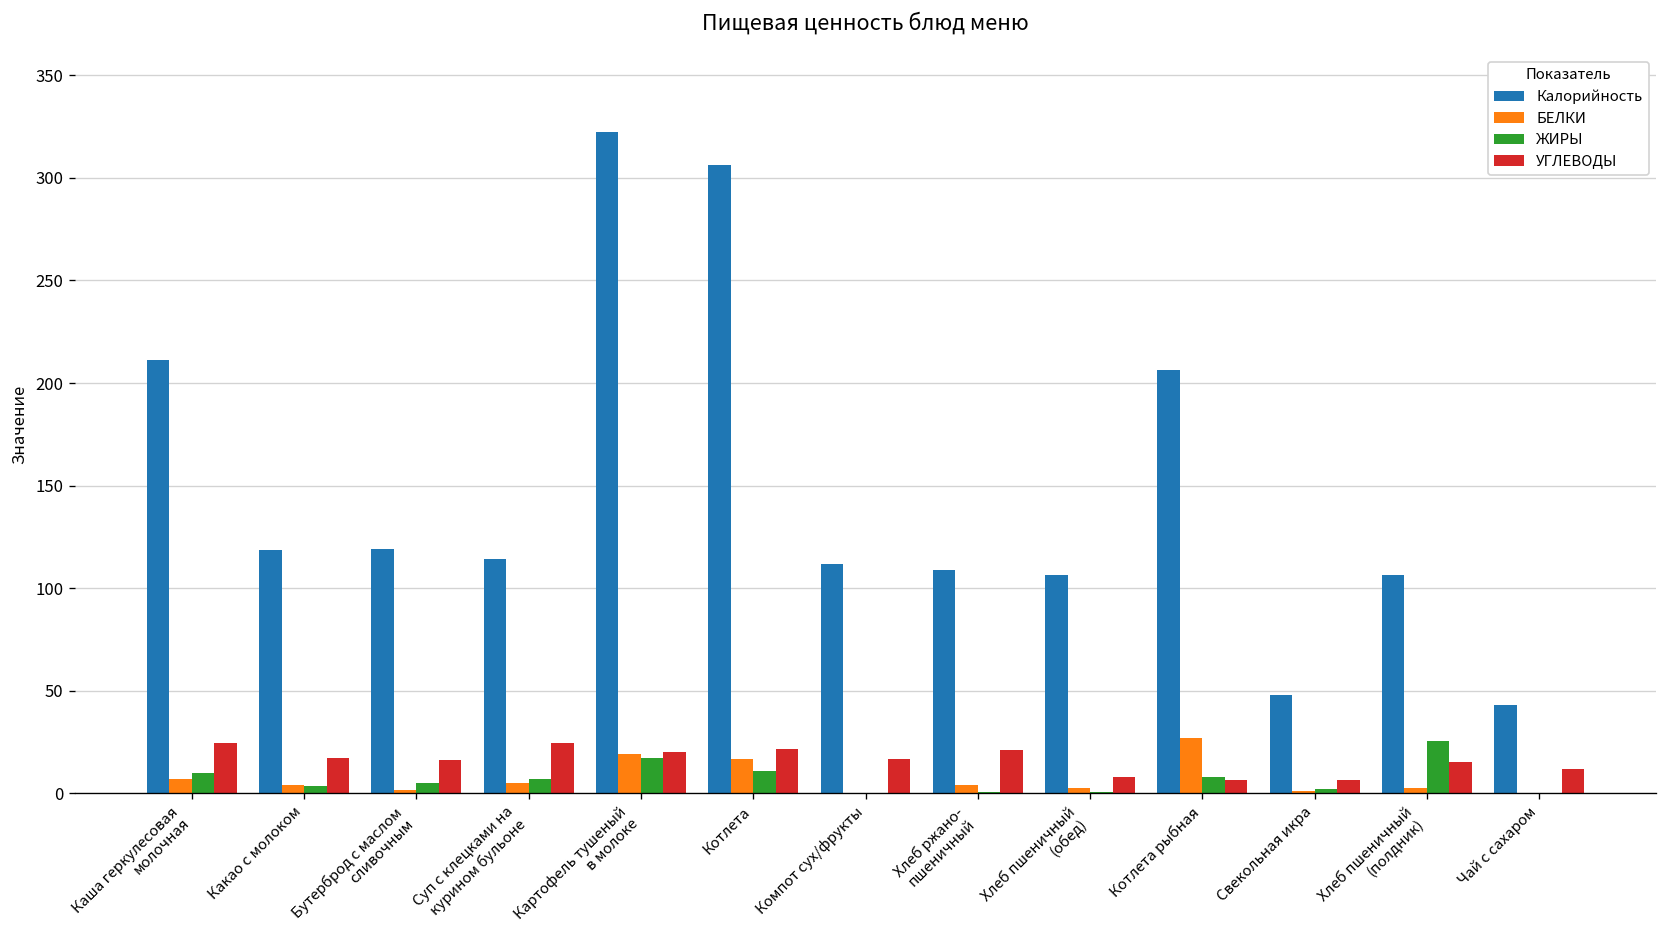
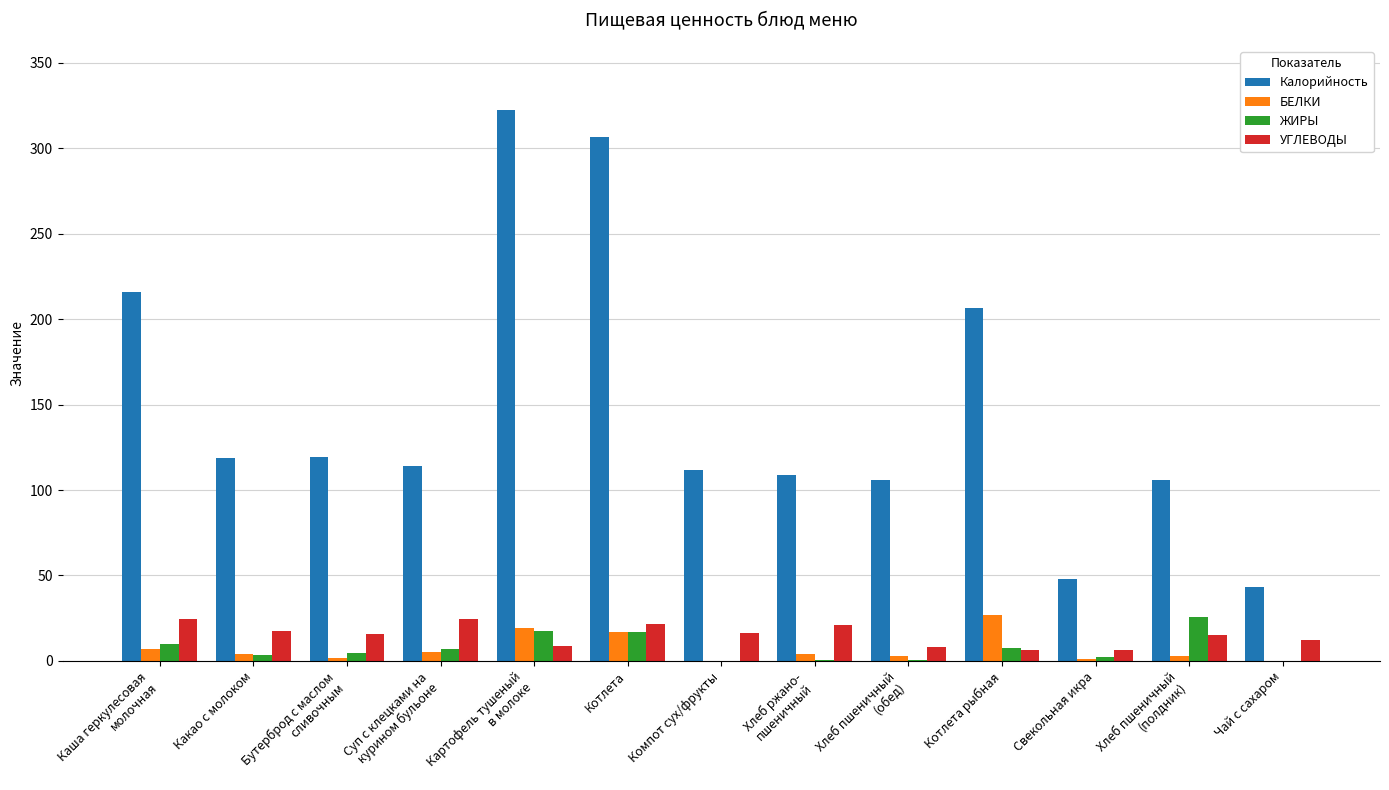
  {
    "Калорийность": {
-     "Каша геркулесовая молочная": 211,
+     "Каша геркулесовая молочная": 216,
      "Какао с молоком": 119,
      "Бутерброд с маслом сливочным": 119,
      "Суп с клецками на курином бульоне": 114,
      "Картофель тушеный в молоке": 323,
      "Котлета": 306,
      "Компот сух/фрукты": 112,
      "Хлеб ржано- пшеничный": 109,
      "Хлеб пшеничный (обед)": 106,
      "Котлета рыбная": 207,
      "Свекольная икра": 48,
      "Хлеб пшеничный (полдник)": 106,
      "Чай с сахаром": 43
    },
    "БЕЛКИ": {
      "Каша геркулесовая молочная": 7,
      "Какао с молоком": 4,
      "Бутерброд с маслом сливочным": 2,
      "Суп с клецками на курином бульоне": 5,
      "Картофель тушеный в молоке": 19,
      "Котлета": 17,
      "Хлеб ржано- пшеничный": 4,
      "Хлеб пшеничный (обед)": 3,
      "Котлета рыбная": 27,
      "Хлеб пшеничный (полдник)": 3,
      "Чай с сахаром": 0
    },
    "ЖИРЫ": {
      "Каша геркулесовая молочная": 10,
      "Какао с молоком": 4,
      "Бутерброд с маслом сливочным": 5,
      "Суп с клецками на курином бульоне": 7,
      "Картофель тушеный в молоке": 17,
-     "Котлета": 11,
+     "Котлета": 17,
      "Компот сух/фрукты": 0,
      "Котлета рыбная": 8,
      "Свекольная икра": 2,
      "Хлеб пшеничный (полдник)": 25,
      "Чай с сахаром": 0
    },
    "УГЛЕВОДЫ": {
      "Каша геркулесовая молочная": 24,
      "Какао с молоком": 17,
      "Бутерброд с маслом сливочным": 16,
      "Суп с клецками на курином бульоне": 25,
-     "Картофель тушеный в молоке": 20,
+     "Картофель тушеный в молоке": 8,
      "Котлета": 22,
      "Компот сух/фрукты": 16,
      "Хлеб ржано- пшеничный": 21,
      "Хлеб пшеничный (обед)": 8,
      "Котлета рыбная": 6,
      "Свекольная икра": 6,
      "Хлеб пшеничный (полдник)": 15,
      "Чай с сахаром": 12
    }
  }
